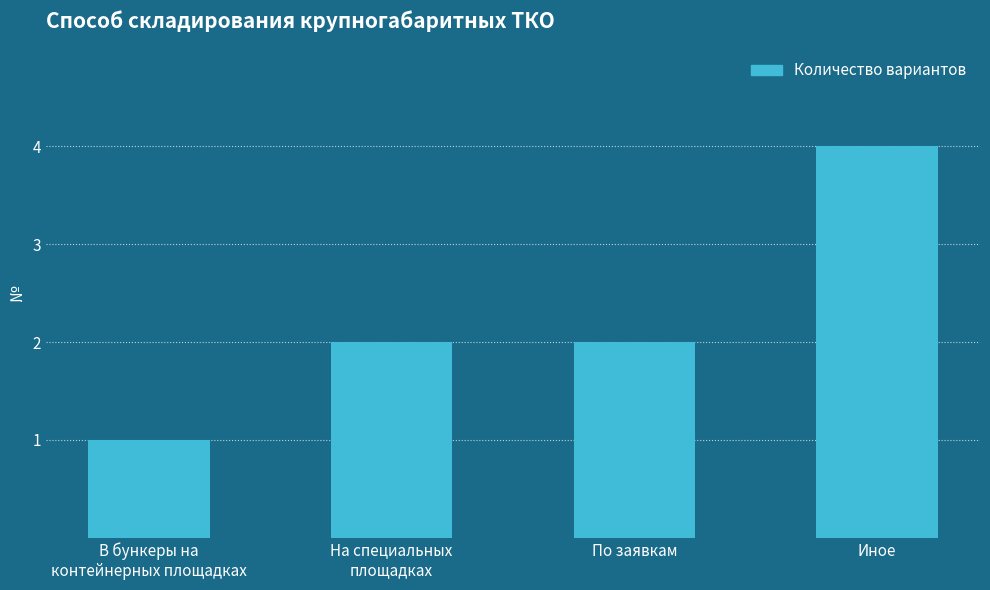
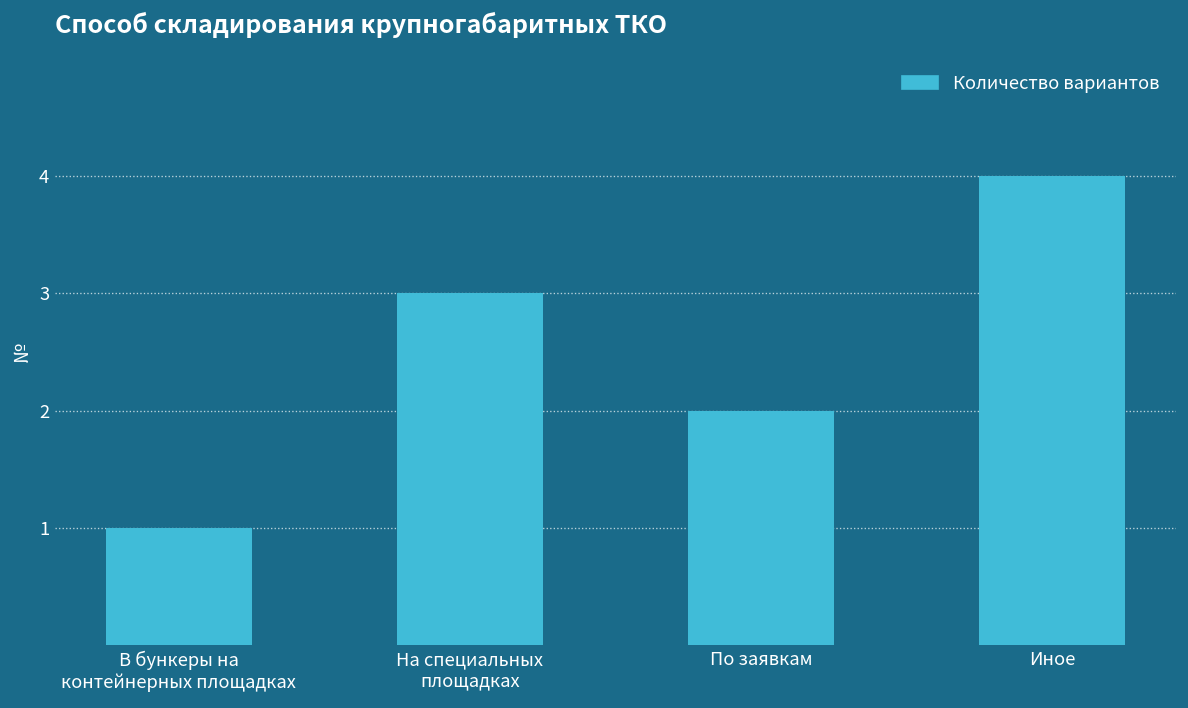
  {
    "В бункеры на контейнерных площадках": 1,
-   "На специальных площадках": 2,
+   "На специальных площадках": 3,
    "По заявкам": 2,
    "Иное": 4
  }
